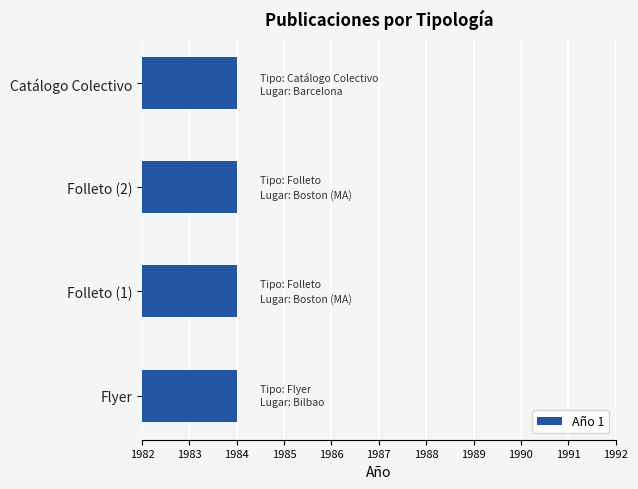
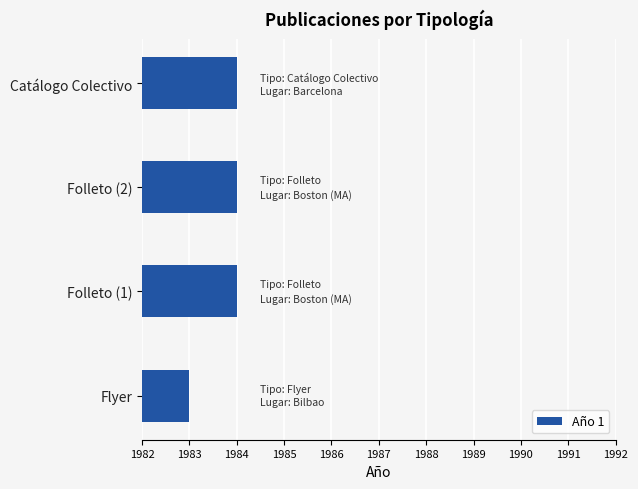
  {
    "Catálogo Colectivo": 1984,
    "Folleto (2)": 1984,
    "Folleto (1)": 1984,
-   "Flyer": 1984
+   "Flyer": 1983
  }
